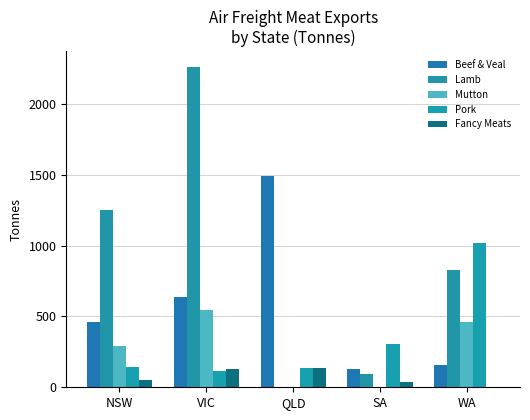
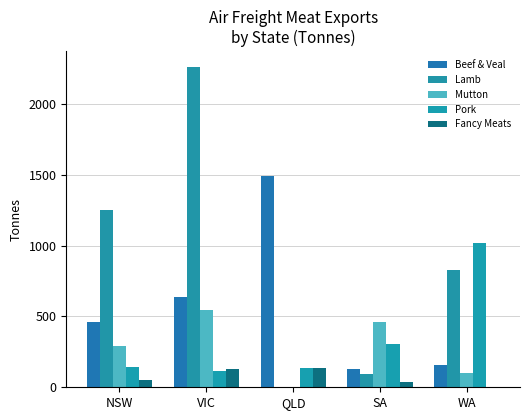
  {
    "Mutton": {
      "NSW": 290,
      "VIC": 550,
      "QLD": 0,
-     "SA": 0,
-     "WA": 460
+     "SA": 460,
+     "WA": 100
    }
  }
